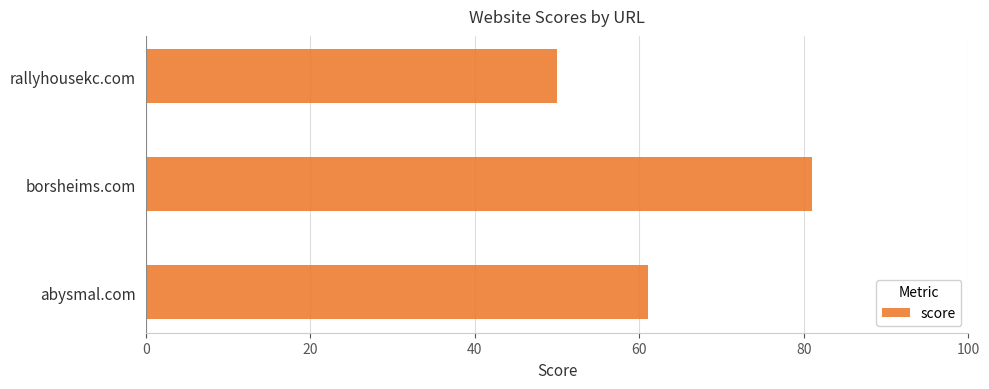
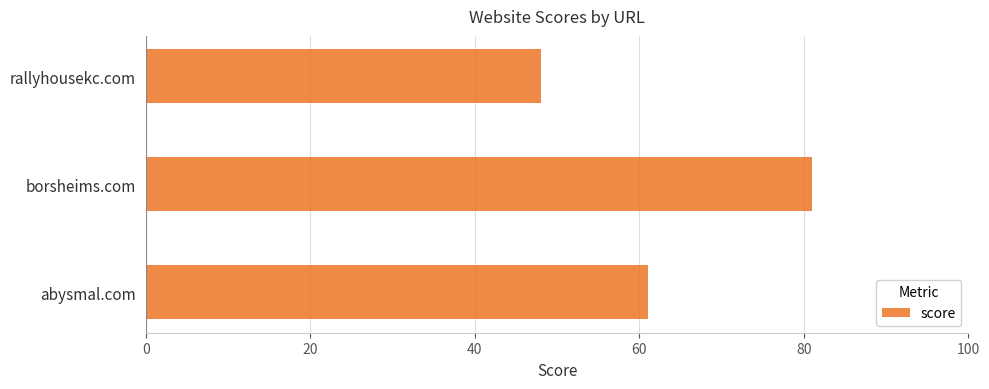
  {
-   "rallyhousekc.com": 50,
+   "rallyhousekc.com": 48,
    "borsheims.com": 81,
    "abysmal.com": 61
  }
